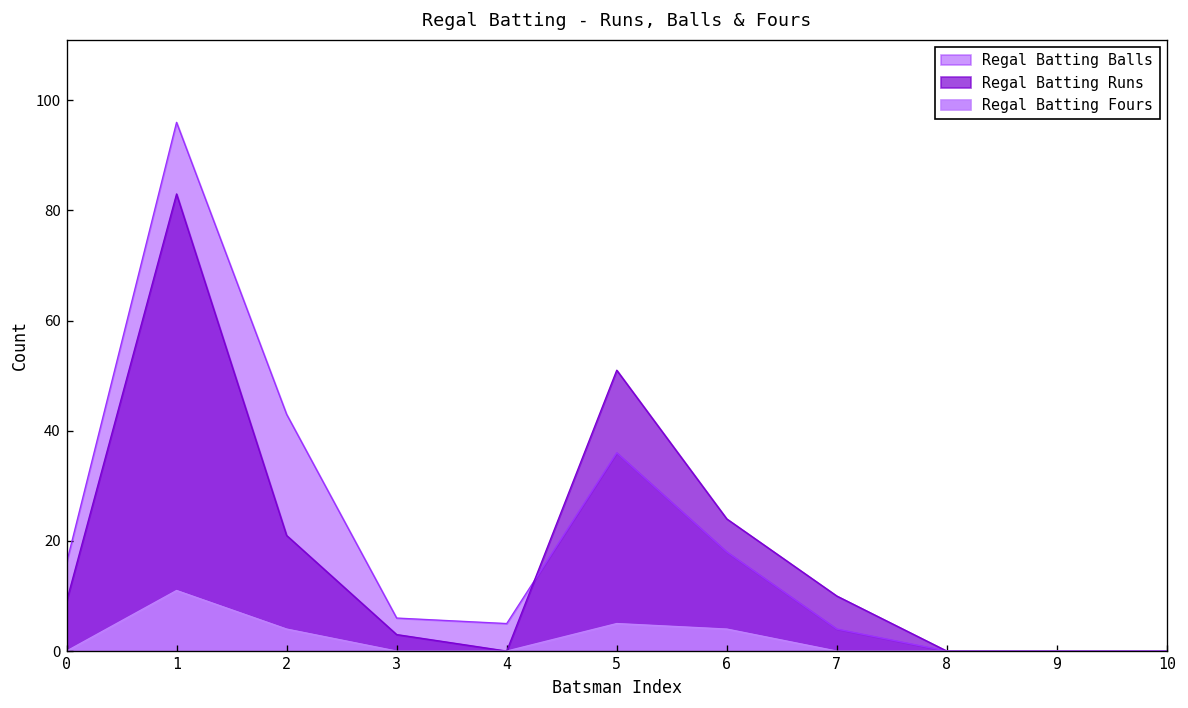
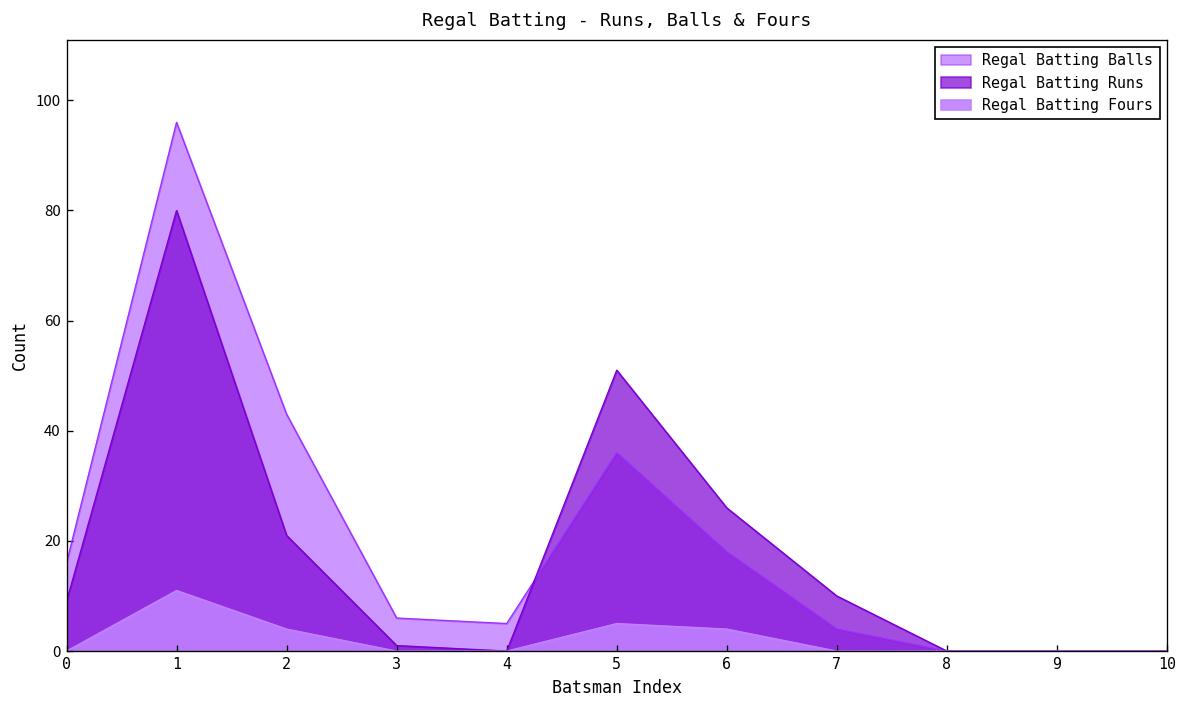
  {
    "Regal Batting Runs": {
      "0": 9,
-     "1": 83,
+     "1": 80,
      "2": 21,
-     "3": 3,
+     "3": 1,
      "5": 51,
-     "6": 24,
+     "6": 26,
      "7": 10
    }
  }
